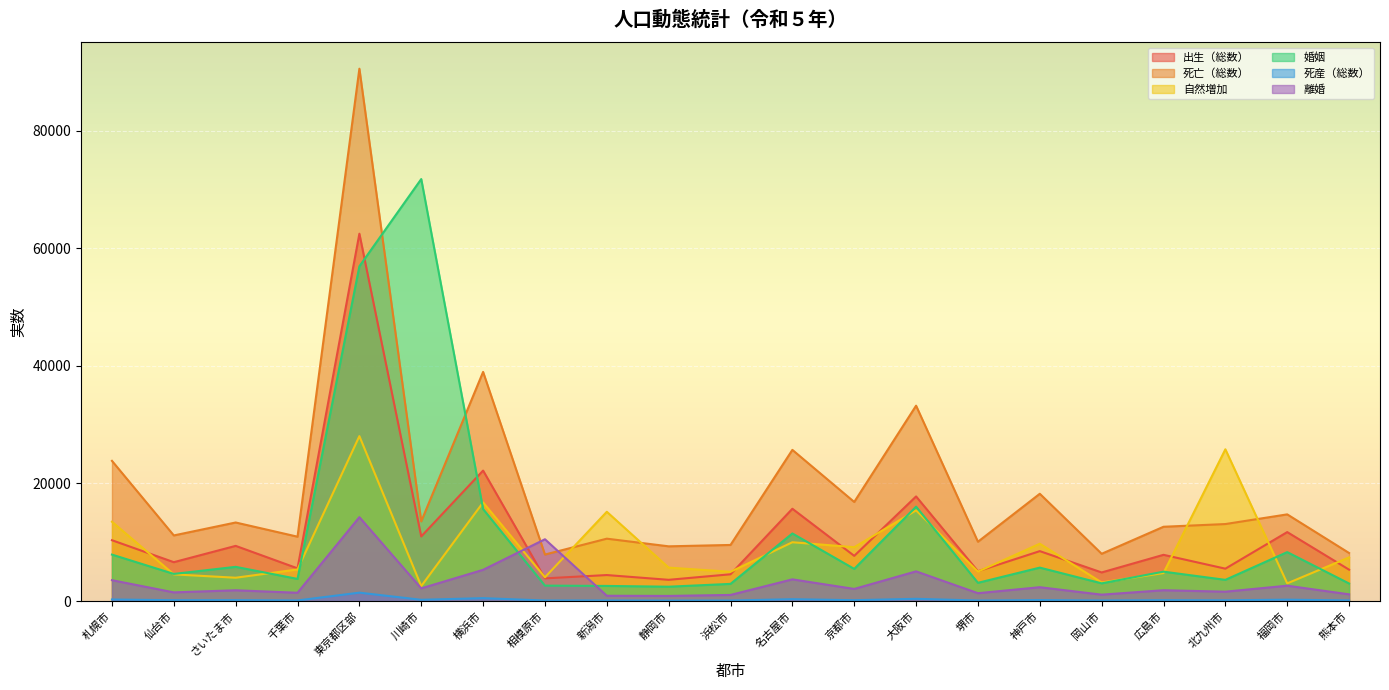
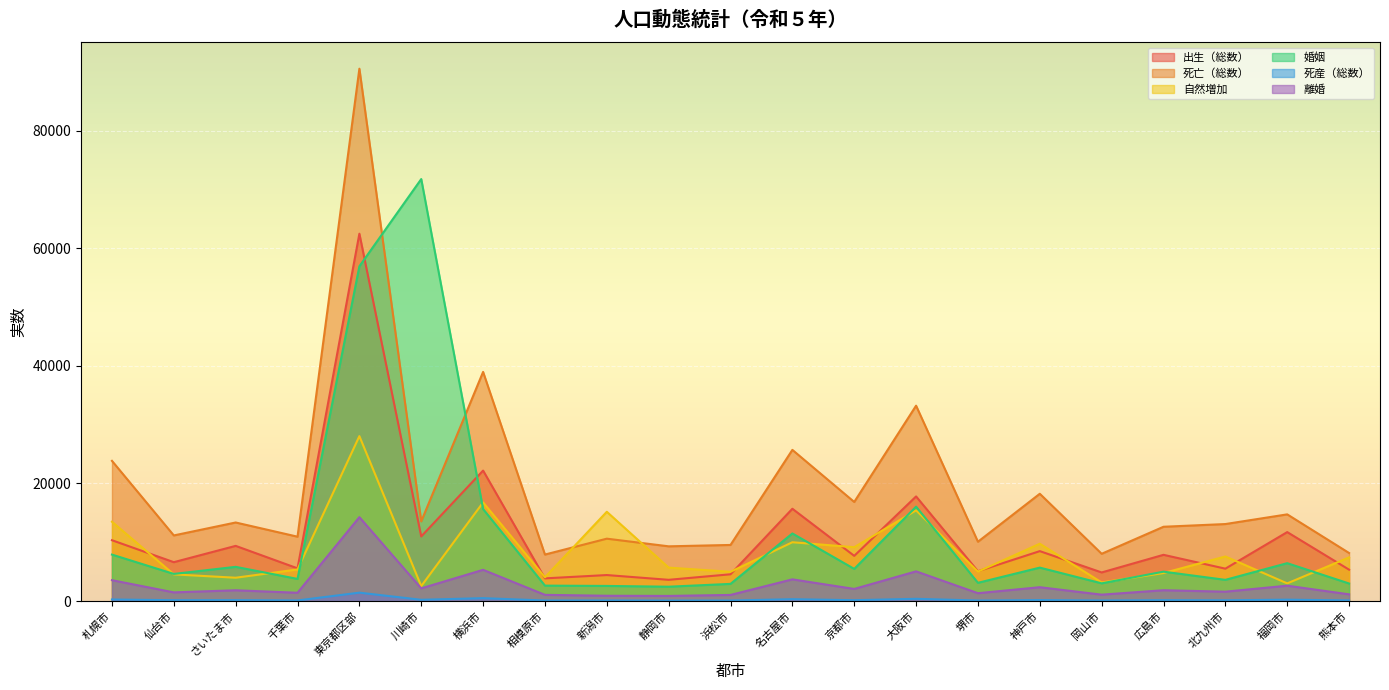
  {
    "自然増加": {
      "札幌市": 13000,
      "さいたま市": 4000,
      "東京都区部": 28000,
      "横浜市": 17000,
      "新潟市": 15000,
      "静岡市": 6000,
      "名古屋市": 10000,
      "京都市": 9000,
      "大阪市": 15000,
      "神戸市": 10000,
-     "北九州市": 26000,
+     "北九州市": 8000,
      "熊本市": 7000
    },
    "婚姻": {
      "札幌市": 8000,
      "さいたま市": 6000,
      "千葉市": 4000,
      "東京都区部": 57000,
      "川崎市": 72000,
      "横浜市": 16000,
      "相模原市": 3000,
      "新潟市": 3000,
      "静岡市": 2000,
      "浜松市": 3000,
      "名古屋市": 11000,
      "京都市": 5000,
      "大阪市": 16000,
      "堺市": 3000,
      "神戸市": 6000,
      "北九州市": 4000,
-     "福岡市": 8000,
+     "福岡市": 6000,
      "熊本市": 3000
    },
    "死産（総数）": {
      "札幌市": 0,
      "仙台市": 0,
      "さいたま市": 0,
      "千葉市": 0,
      "東京都区部": 1000,
      "川崎市": 0,
      "横浜市": 1000,
      "相模原市": 0,
      "新潟市": 0,
      "静岡市": 0,
      "浜松市": 0,
      "名古屋市": 0,
      "京都市": 0,
      "大阪市": 0,
      "堺市": 0,
      "神戸市": 0,
      "岡山市": 0,
      "広島市": 0,
      "北九州市": 0,
      "福岡市": 0,
      "熊本市": 0
    },
    "離婚": {
      "札幌市": 4000,
      "仙台市": 1000,
      "さいたま市": 2000,
      "千葉市": 1000,
      "東京都区部": 14000,
      "横浜市": 5000,
-     "相模原市": 11000,
+     "相模原市": 1000,
      "新潟市": 1000,
      "静岡市": 1000,
      "浜松市": 1000,
      "名古屋市": 4000,
      "京都市": 2000,
      "大阪市": 5000,
      "堺市": 1000,
      "神戸市": 2000,
      "岡山市": 1000,
      "広島市": 2000,
      "北九州市": 2000,
      "熊本市": 1000
    }
  }
